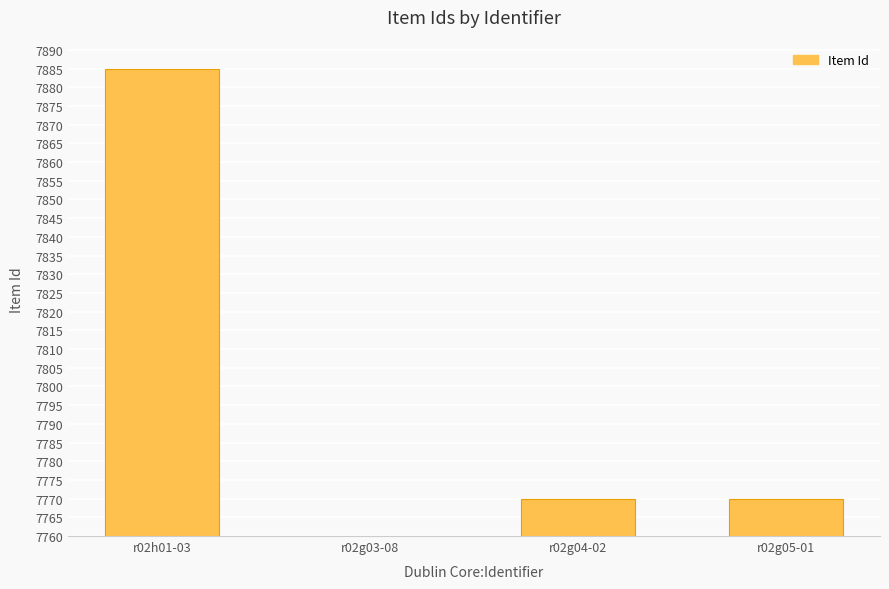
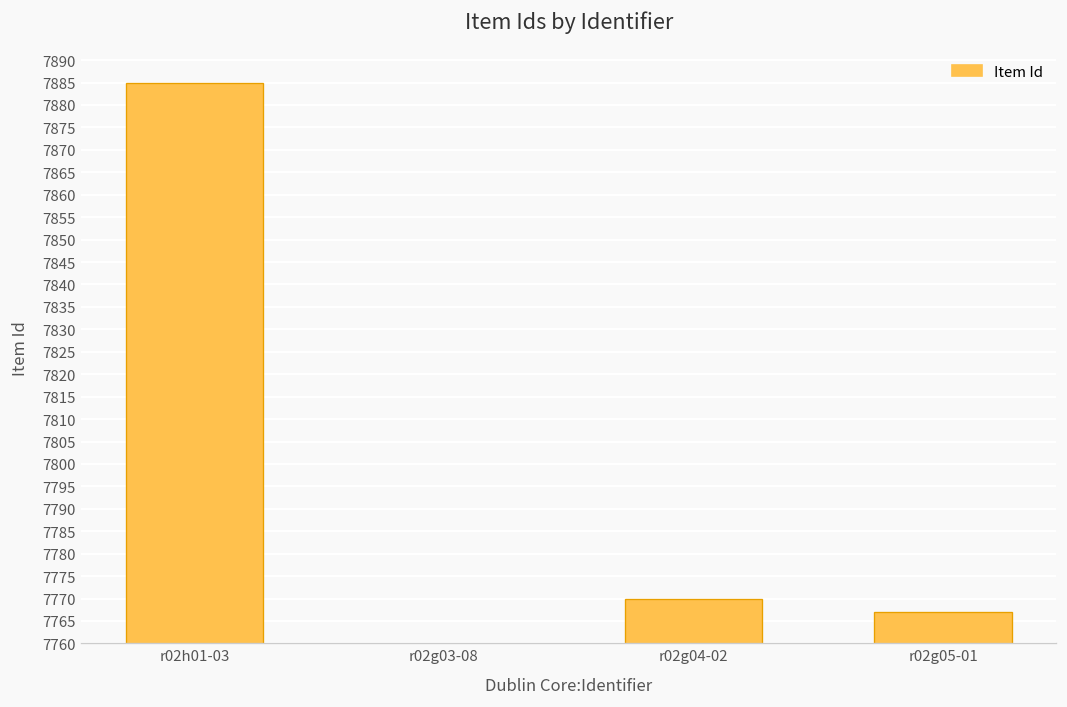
  {
    "r02h01-03": 7885,
    "r02g04-02": 7770,
-   "r02g05-01": 7770
+   "r02g05-01": 7767
  }
